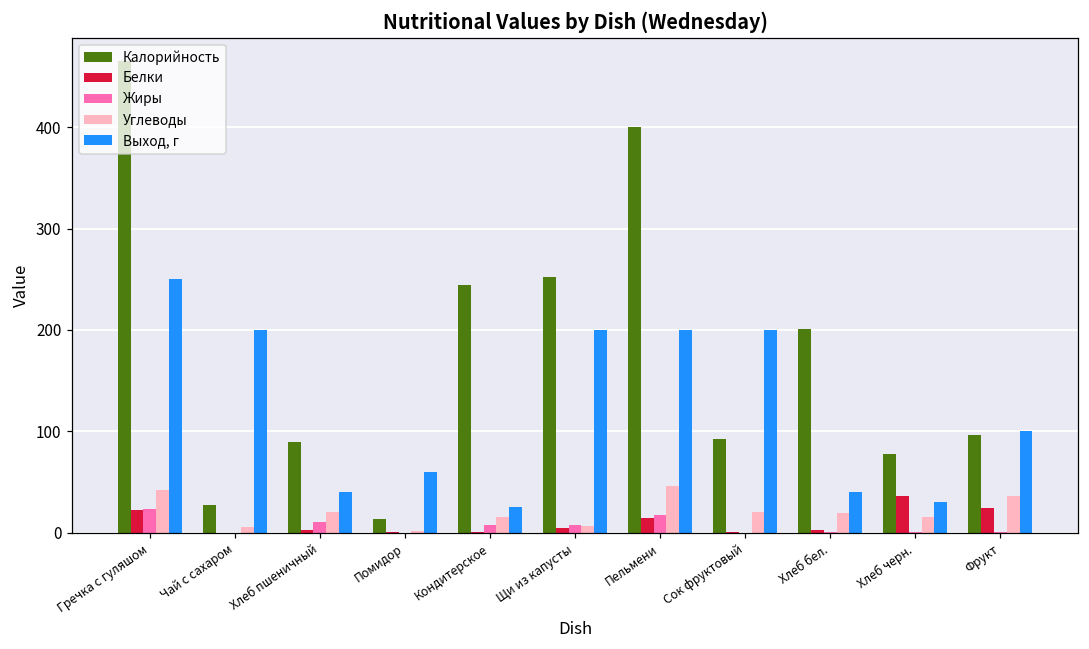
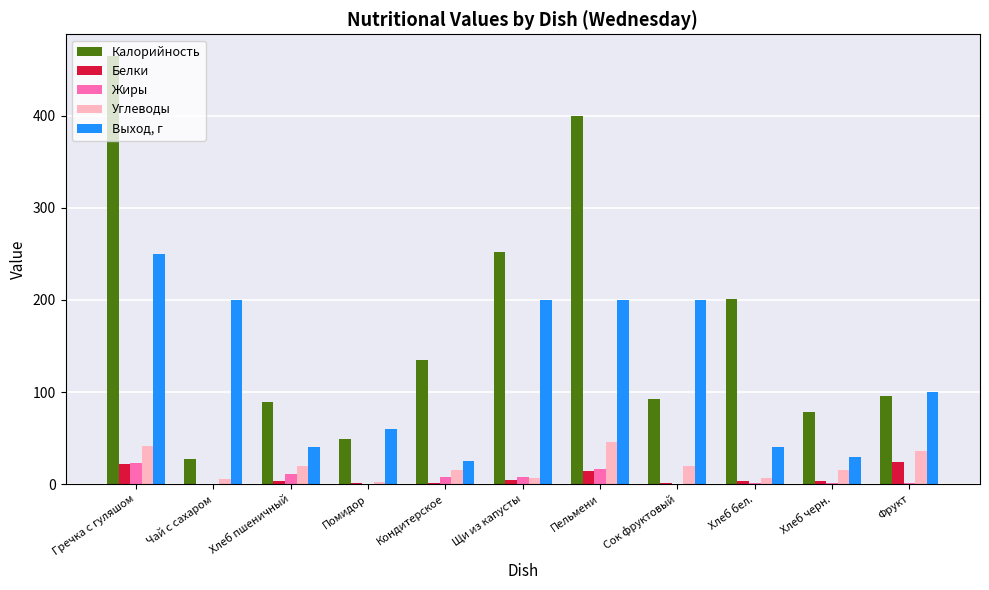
  {
    "Калорийность": {
      "Чай с сахаром": 30,
      "Хлеб пшеничный": 90,
-     "Помидор": 10,
-     "Кондитерское": 240,
+     "Помидор": 50,
+     "Кондитерское": 140,
      "Щи из капусты": 250,
      "Пельмени": 400,
      "Сок фруктовый": 90,
      "Хлеб бел.": 200,
      "Хлеб черн.": 80,
      "Фрукт": 100
    },
    "Белки": {
      "Гречка с гуляшом": 20,
      "Чай с сахаром": 0,
      "Хлеб пшеничный": 0,
      "Щи из капусты": 10,
      "Пельмени": 10,
      "Хлеб бел.": 0,
-     "Хлеб черн.": 40,
+     "Хлеб черн.": 0,
      "Фрукт": 20
    },
    "Жиры": {
      "Гречка с гуляшом": 20,
      "Чай с сахаром": 0,
      "Хлеб пшеничный": 10,
      "Помидор": 0,
      "Кондитерское": 10,
      "Щи из капусты": 10,
      "Пельмени": 20,
      "Сок фруктовый": 0
    },
    "Углеводы": {
      "Гречка с гуляшом": 40,
      "Чай с сахаром": 10,
      "Хлеб пшеничный": 20,
      "Кондитерское": 20,
      "Щи из капусты": 10,
      "Пельмени": 50,
      "Сок фруктовый": 20,
-     "Хлеб бел.": 20,
+     "Хлеб бел.": 10,
      "Хлеб черн.": 20,
      "Фрукт": 40
    },
    "Выход, г": {
      "Гречка с гуляшом": 250,
      "Чай с сахаром": 200,
      "Хлеб пшеничный": 40,
      "Помидор": 60,
      "Кондитерское": 30,
      "Щи из капусты": 200,
      "Пельмени": 200,
      "Сок фруктовый": 200,
      "Хлеб бел.": 40,
      "Хлеб черн.": 30,
      "Фрукт": 100
    }
  }
